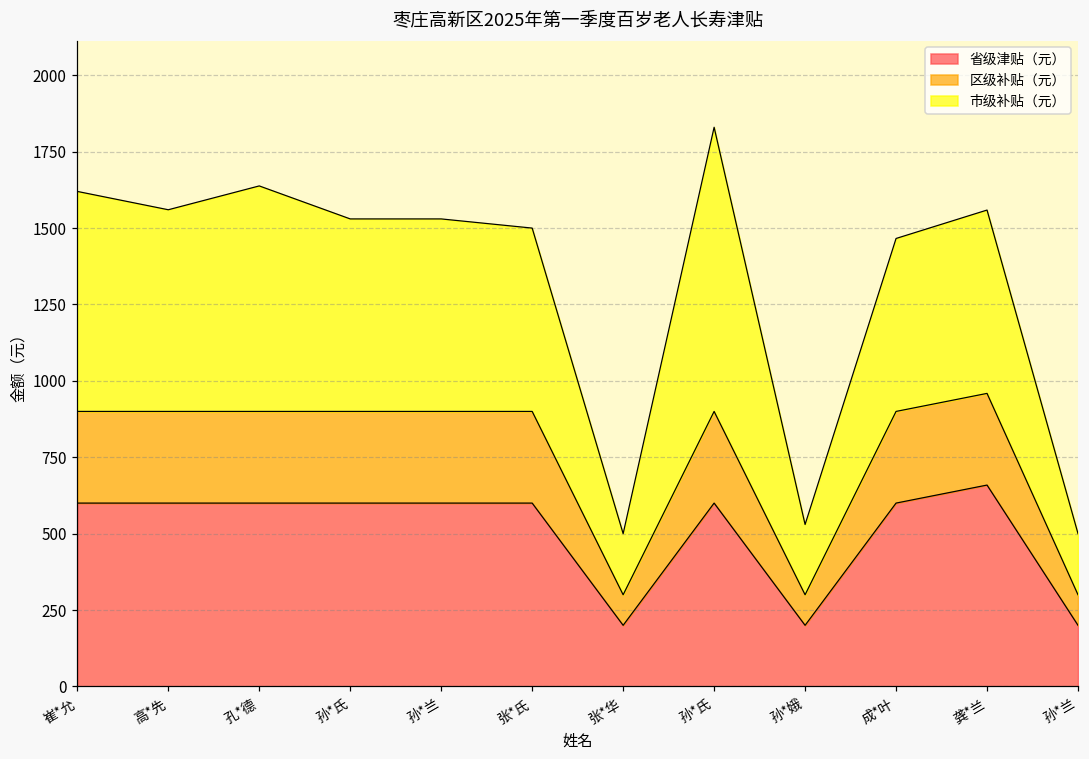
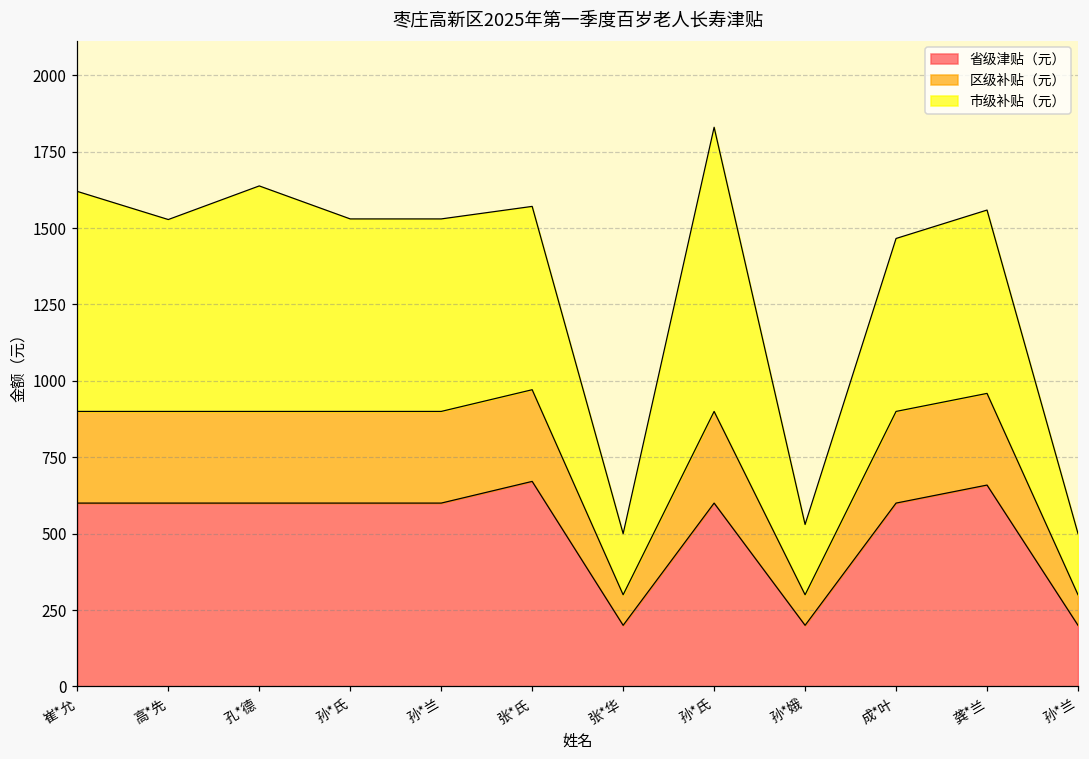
  {
    "省级津贴（元）": {
      "崔*允": 600,
      "高*先": 600,
      "孔*德": 600,
-     "张*氏": 600,
+     "张*氏": 670,
      "张*华": 200,
      "孙*娥": 200,
      "成*叶": 600,
      "龚*兰": 660
    },
    "区级补贴（元）": {
      "崔*允": 300,
      "高*先": 300,
      "孔*德": 300,
      "张*氏": 300,
      "张*华": 100,
      "孙*娥": 100,
      "成*叶": 300,
      "龚*兰": 300
    },
    "市级补贴（元）": {
      "崔*允": 720,
-     "高*先": 660,
+     "高*先": 630,
      "孔*德": 740,
      "张*氏": 600,
      "张*华": 200,
      "孙*娥": 230,
      "成*叶": 570,
      "龚*兰": 600
    }
  }
